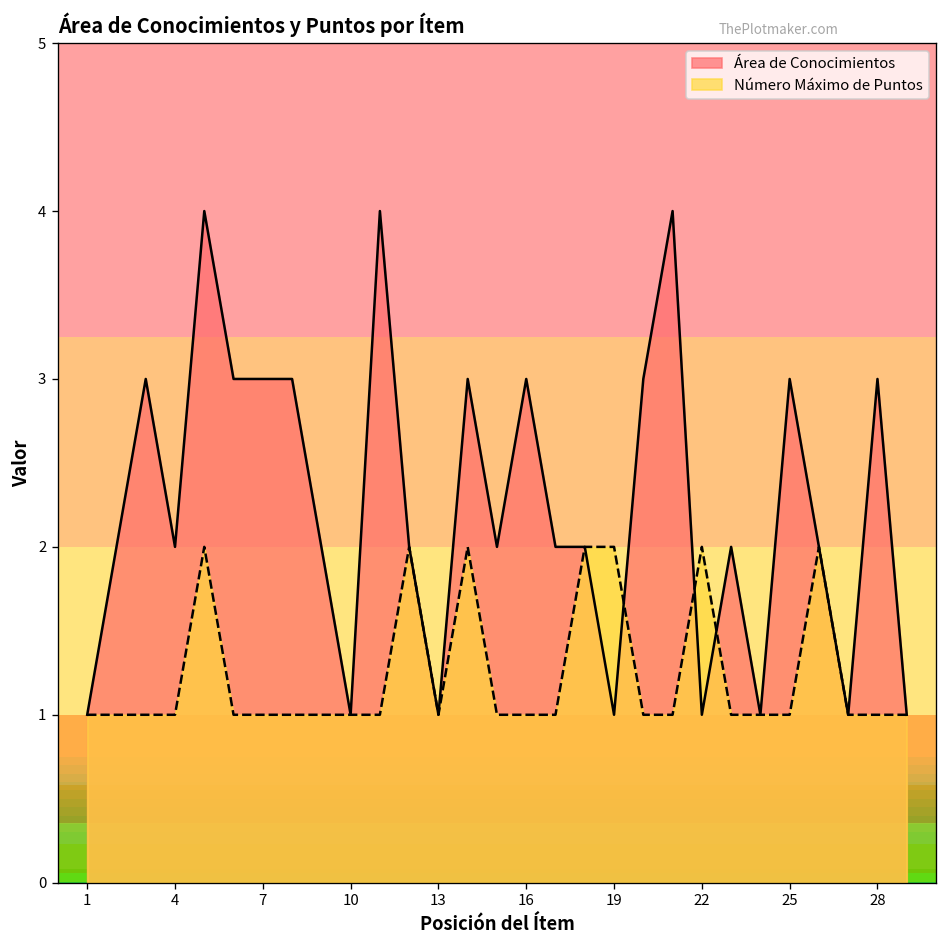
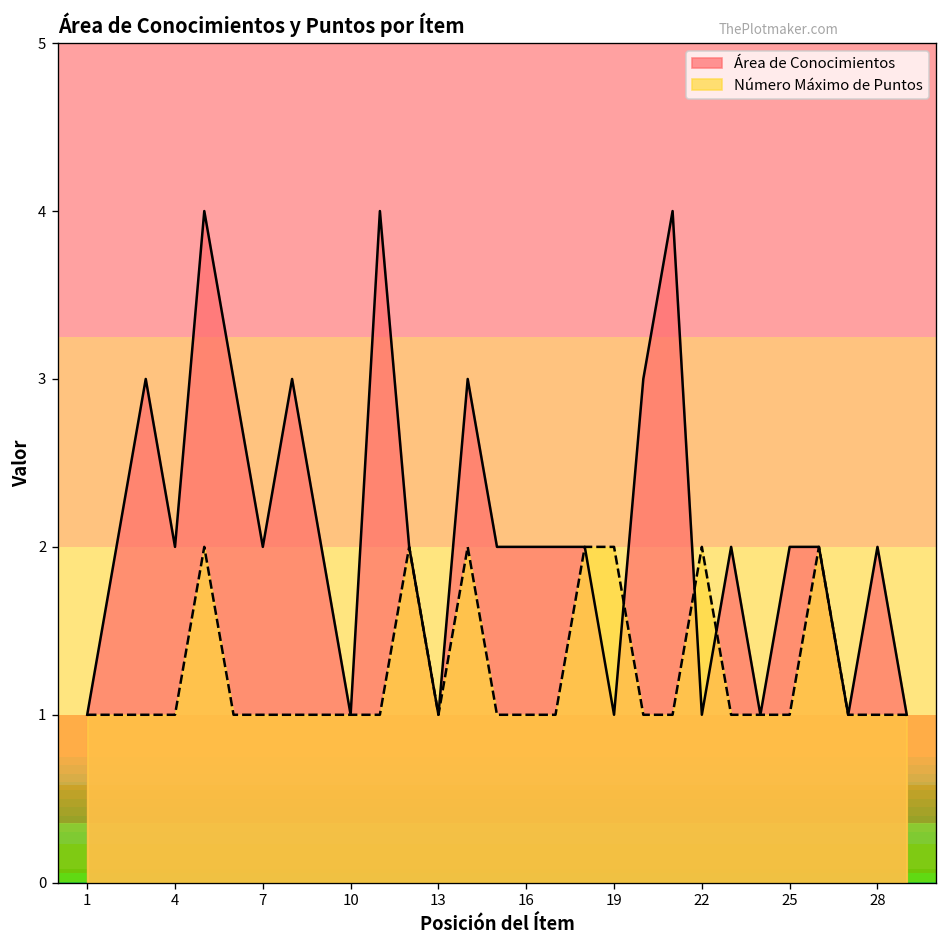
  {
    "Área de Conocimientos": {
      "4": 2,
-     "7": 3,
-     "16": 3,
+     "7": 2,
+     "16": 2,
      "19": 1,
      "22": 1,
-     "25": 3,
-     "28": 3
+     "25": 2,
+     "28": 2
    },
    "Número Máximo de Puntos": {
      "4": 1,
      "7": 1,
      "16": 1,
      "19": 2,
      "22": 2,
      "25": 1,
      "28": 1
    }
  }
